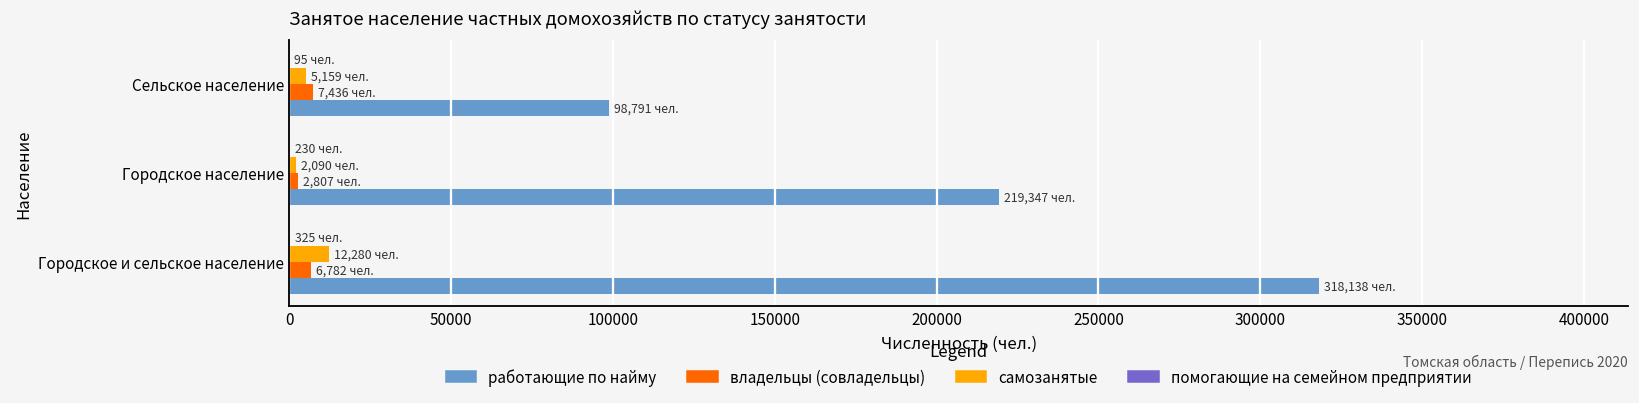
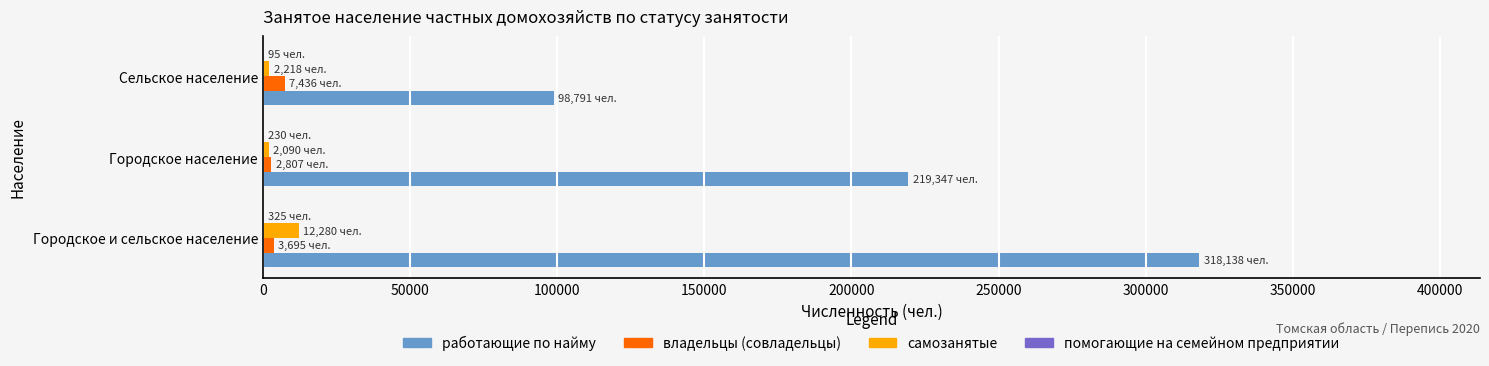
  {
    "владельцы (совладельцы)": {
      "Сельское население": "7,436",
      "Городское население": "2,807",
-     "Городское и сельское население": "6,782"
+     "Городское и сельское население": "3,695"
    },
    "самозанятые": {
-     "Сельское население": "5,159",
+     "Сельское население": "2,218",
      "Городское население": "2,090",
      "Городское и сельское население": "12,280"
    }
  }
